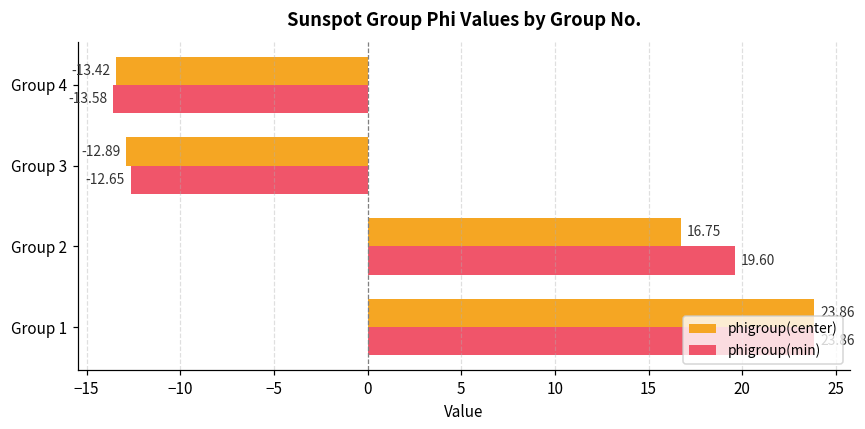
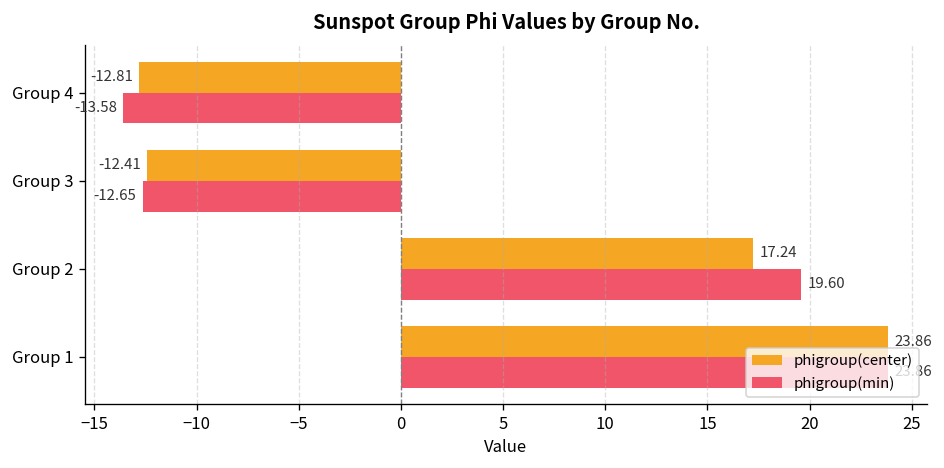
  {
    "phigroup(center)": {
-     "Group 4": -13.42,
-     "Group 3": -12.89,
-     "Group 2": 16.75
+     "Group 4": -12.81,
+     "Group 3": -12.41,
+     "Group 2": 17.24
    },
    "phigroup(min)": {
      "Group 4": -13.58,
      "Group 3": -12.65,
      "Group 2": 19.60
    }
  }
